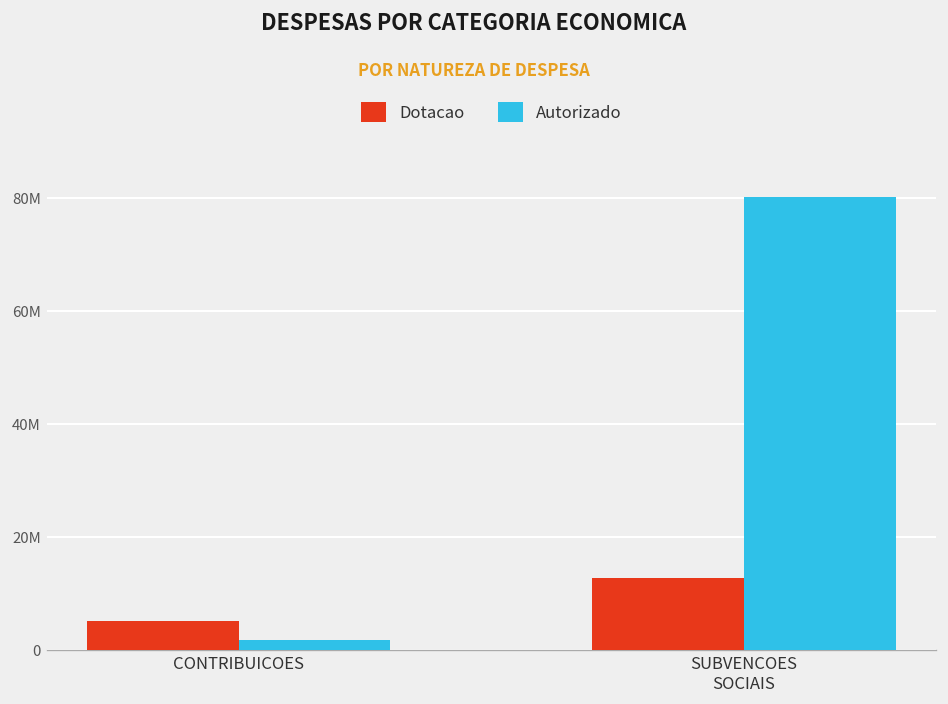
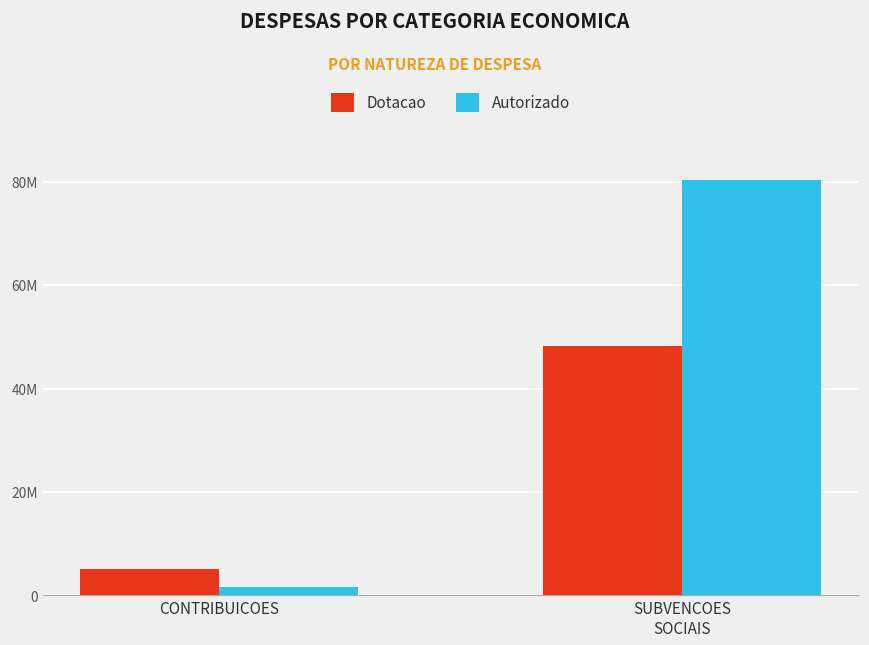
  {
    "Dotacao": {
      "CONTRIBUICOES": 5000000,
-     "SUBVENCOES SOCIAIS": 13000000
+     "SUBVENCOES SOCIAIS": 48000000
    },
    "Autorizado": {
      "CONTRIBUICOES": 2000000,
      "SUBVENCOES SOCIAIS": 80000000
    }
  }
